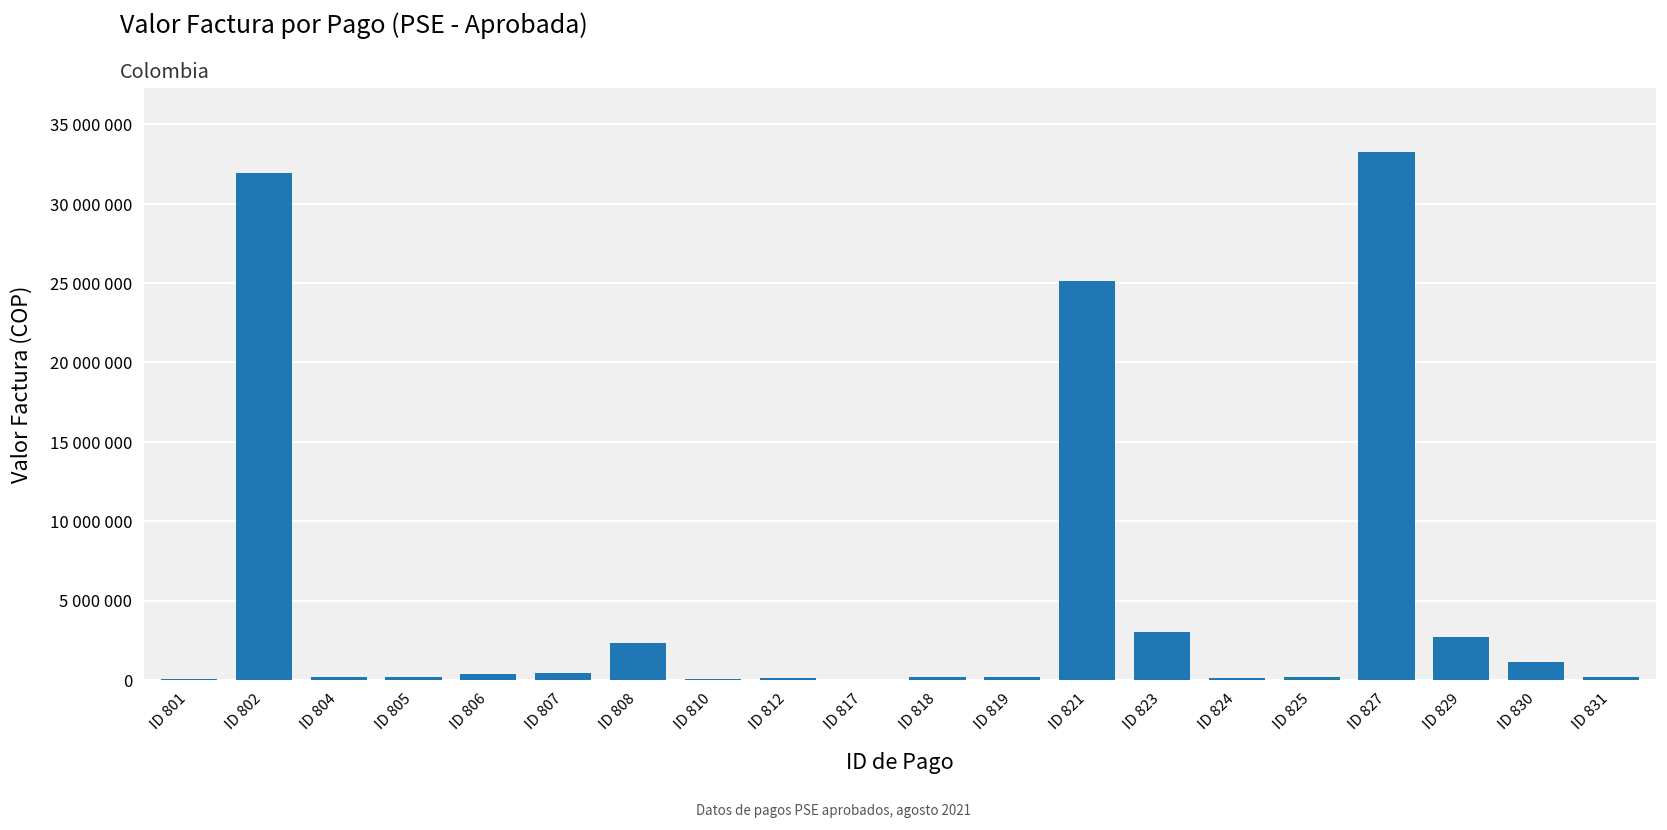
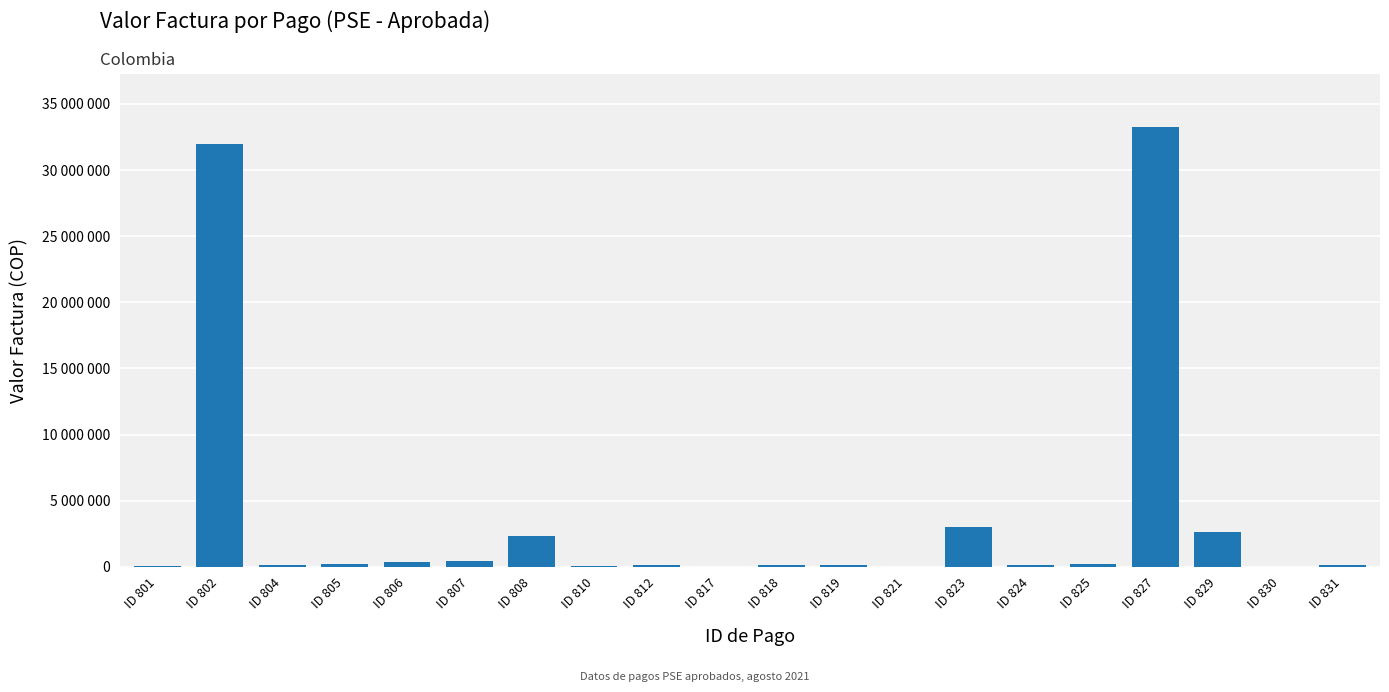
  {
    "ID 802": 31900000,
    "ID 805": 200000,
    "ID 806": 400000,
    "ID 807": 400000,
    "ID 808": 2300000,
-   "ID 821": 25100000,
+   "ID 821": 0,
    "ID 823": 3000000,
    "ID 825": 200000,
    "ID 827": 33300000,
    "ID 829": 2700000,
-   "ID 830": 1100000
+   "ID 830": 0
  }
